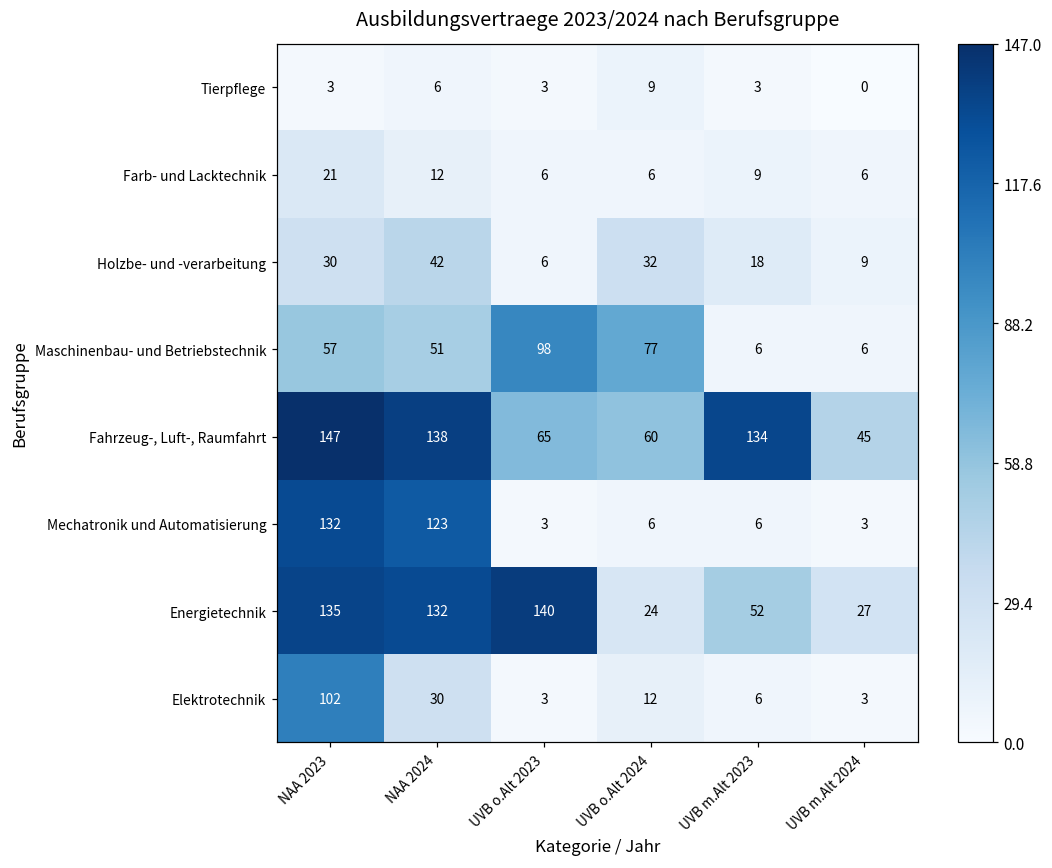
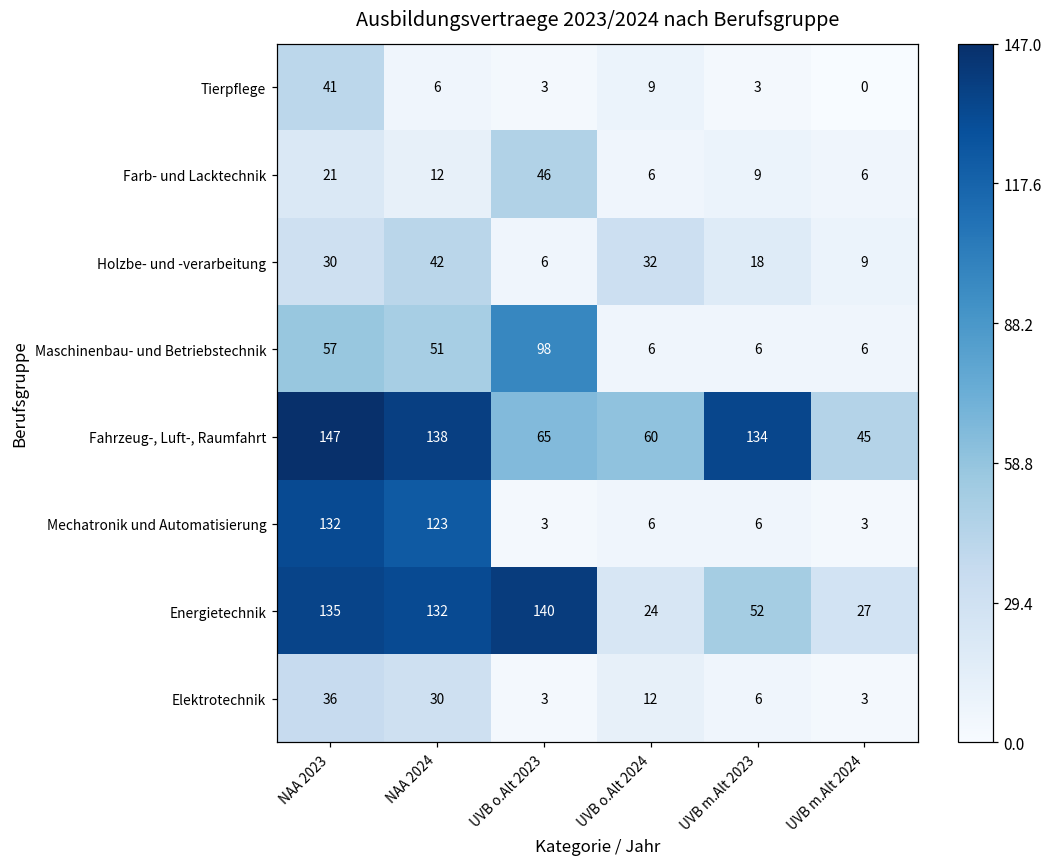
  {
    "Tierpflege": {
-     "NAA 2023": 3,
+     "NAA 2023": 41,
      "NAA 2024": 6,
      "UVB o.Alt 2023": 3,
      "UVB o.Alt 2024": 9,
      "UVB m.Alt 2023": 3,
      "UVB m.Alt 2024": 0
    },
    "Farb- und Lacktechnik": {
      "NAA 2023": 21,
      "NAA 2024": 12,
-     "UVB o.Alt 2023": 6,
+     "UVB o.Alt 2023": 46,
      "UVB o.Alt 2024": 6,
      "UVB m.Alt 2023": 9,
      "UVB m.Alt 2024": 6
    },
    "Holzbe- und -verarbeitung": {
      "NAA 2023": 30,
      "NAA 2024": 42,
      "UVB o.Alt 2023": 6,
      "UVB o.Alt 2024": 32,
      "UVB m.Alt 2023": 18,
      "UVB m.Alt 2024": 9
    },
    "Maschinenbau- und Betriebstechnik": {
      "NAA 2023": 57,
      "NAA 2024": 51,
      "UVB o.Alt 2023": 98,
-     "UVB o.Alt 2024": 77,
+     "UVB o.Alt 2024": 6,
      "UVB m.Alt 2023": 6,
      "UVB m.Alt 2024": 6
    },
    "Fahrzeug-, Luft-, Raumfahrt": {
      "NAA 2023": 147,
      "NAA 2024": 138,
      "UVB o.Alt 2023": 65,
      "UVB o.Alt 2024": 60,
      "UVB m.Alt 2023": 134,
      "UVB m.Alt 2024": 45
    },
    "Mechatronik und Automatisierung": {
      "NAA 2023": 132,
      "NAA 2024": 123,
      "UVB o.Alt 2023": 3,
      "UVB o.Alt 2024": 6,
      "UVB m.Alt 2023": 6,
      "UVB m.Alt 2024": 3
    },
    "Energietechnik": {
      "NAA 2023": 135,
      "NAA 2024": 132,
      "UVB o.Alt 2023": 140,
      "UVB o.Alt 2024": 24,
      "UVB m.Alt 2023": 52,
      "UVB m.Alt 2024": 27
    },
    "Elektrotechnik": {
-     "NAA 2023": 102,
+     "NAA 2023": 36,
      "NAA 2024": 30,
      "UVB o.Alt 2023": 3,
      "UVB o.Alt 2024": 12,
      "UVB m.Alt 2023": 6,
      "UVB m.Alt 2024": 3
    }
  }
